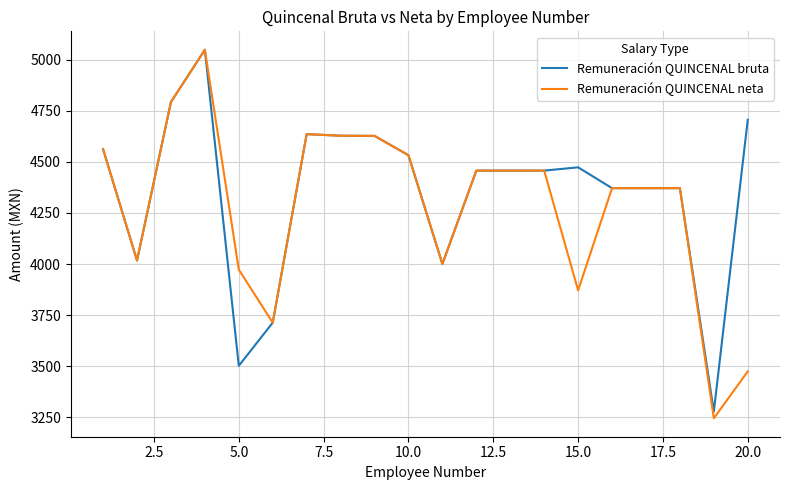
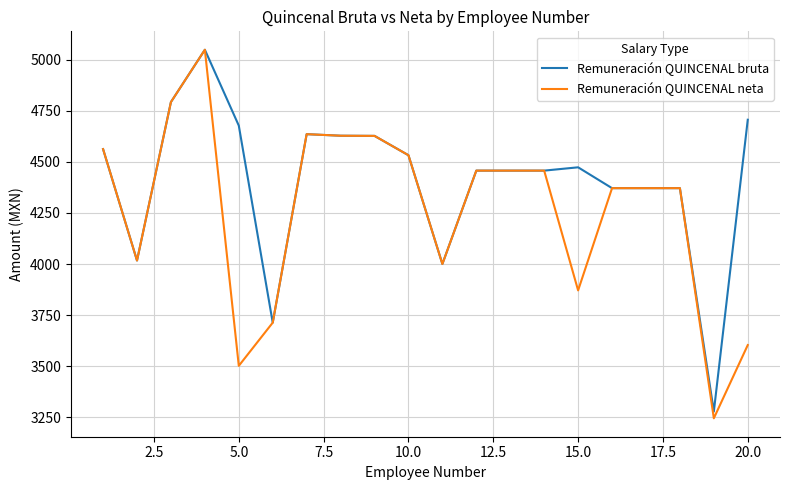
  {
    "Remuneración QUINCENAL bruta": {
-     "5.0": 3500,
+     "5.0": 4680,
      "15.0": 4470,
      "20.0": 4710
    },
    "Remuneración QUINCENAL neta": {
-     "5.0": 3970,
+     "5.0": 3500,
      "15.0": 3870,
-     "20.0": 3470
+     "20.0": 3600
    }
  }
